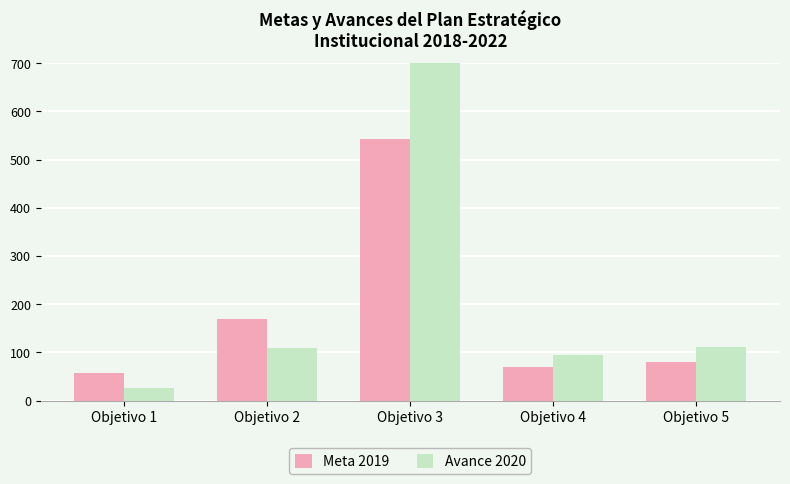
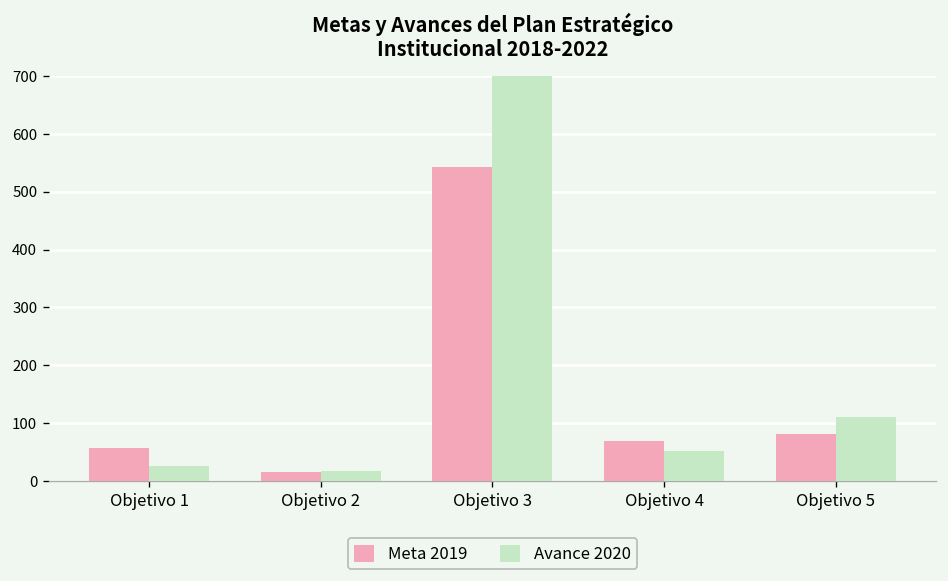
  {
    "Meta 2019": {
      "Objetivo 1": 60,
-     "Objetivo 2": 170,
+     "Objetivo 2": 20,
      "Objetivo 3": 540,
      "Objetivo 4": 70,
      "Objetivo 5": 80
    },
    "Avance 2020": {
      "Objetivo 1": 30,
-     "Objetivo 2": 110,
-     "Objetivo 4": 90,
+     "Objetivo 2": 20,
+     "Objetivo 4": 50,
      "Objetivo 5": 110
    }
  }
